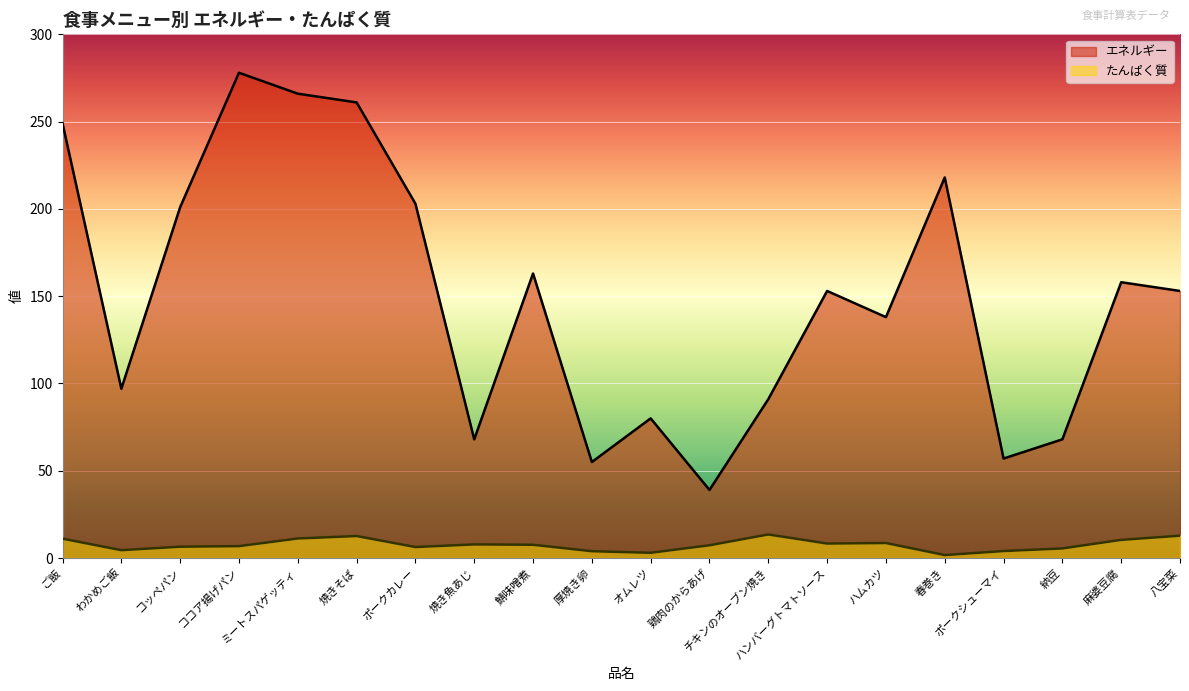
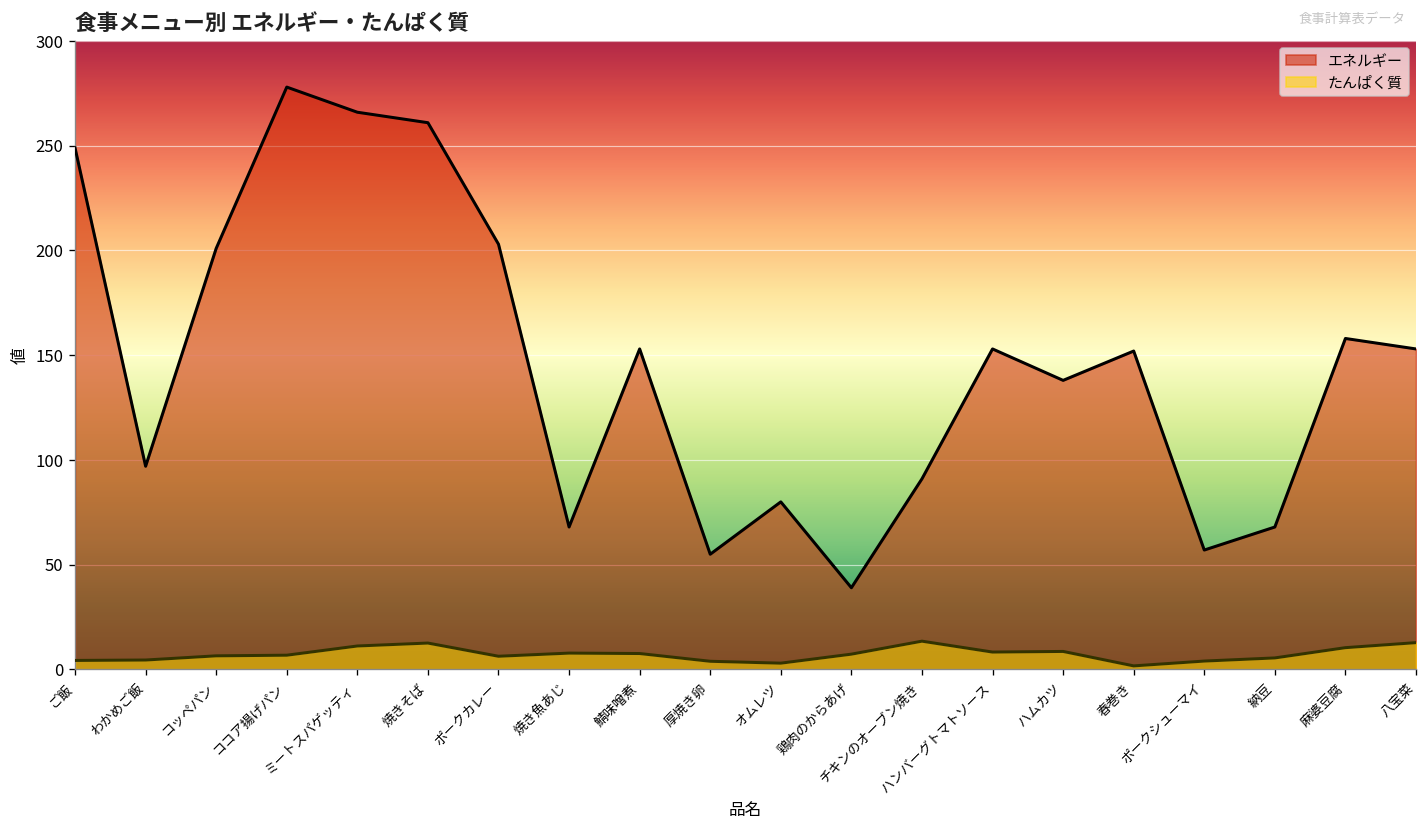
  {
    "エネルギー": {
      "ご飯": 249,
      "わかめご飯": 97,
      "コッペパン": 201,
      "ココア揚げパン": 278,
      "ミートスパゲッティ": 266,
      "焼きそば": 261,
      "ポークカレー": 203,
      "焼き魚あじ": 68,
-     "鯖味噌煮": 163,
+     "鯖味噌煮": 153,
      "厚焼き卵": 55,
      "オムレツ": 80,
      "鶏肉のからあげ": 39,
      "チキンのオーブン焼き": 91,
      "ハンバーグトマトソース": 153,
      "ハムカツ": 138,
-     "春巻き": 218,
+     "春巻き": 152,
      "ポークシューマイ": 57,
      "納豆": 68,
      "麻婆豆腐": 158,
      "八宝菜": 153
    },
    "たんぱく質": {
-     "ご飯": 11,
+     "ご飯": 4,
      "わかめご飯": 5,
      "コッペパン": 7,
      "ココア揚げパン": 7,
      "ミートスパゲッティ": 11,
      "焼きそば": 13,
      "ポークカレー": 6,
      "焼き魚あじ": 8,
      "鯖味噌煮": 8,
      "厚焼き卵": 4,
      "オムレツ": 3,
      "鶏肉のからあげ": 7,
      "チキンのオーブン焼き": 14,
      "ハンバーグトマトソース": 8,
      "ハムカツ": 9,
      "春巻き": 2,
      "ポークシューマイ": 4,
      "納豆": 6,
      "麻婆豆腐": 10,
      "八宝菜": 13
    }
  }
